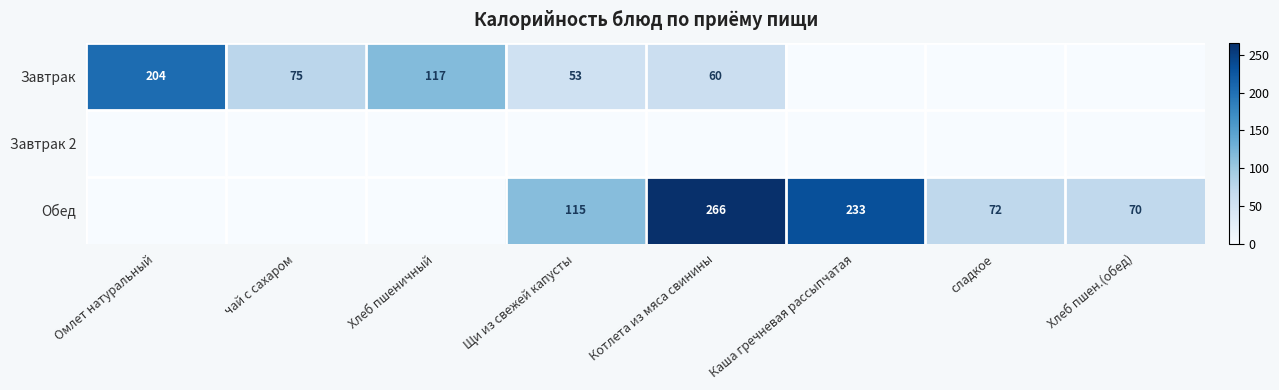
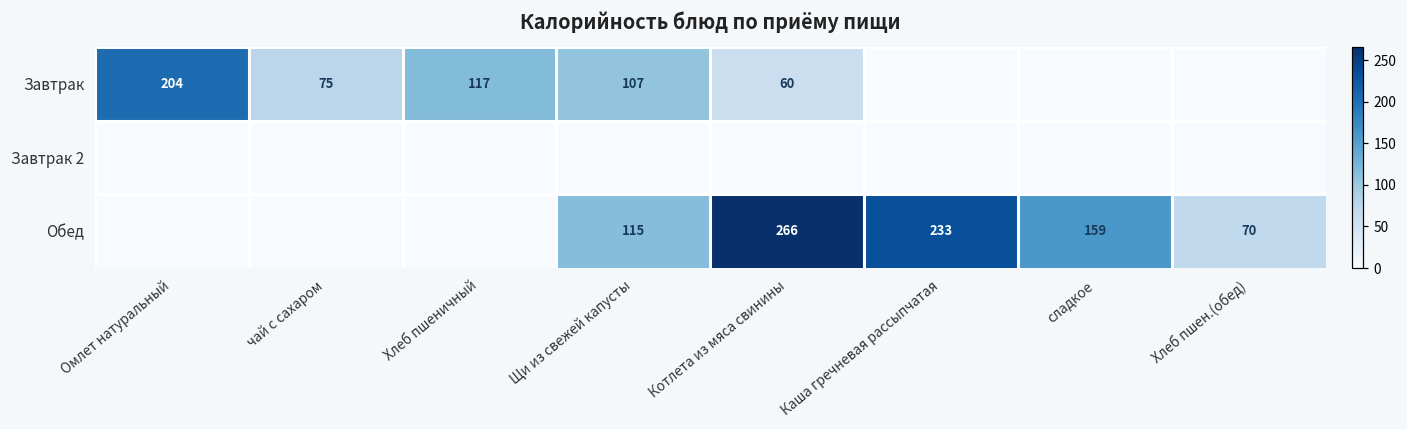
  {
    "Завтрак": {
      "Омлет натуральный": 204,
      "чай с сахаром": 75,
      "Хлеб пшеничный": 117,
-     "Щи из свежей капусты": 53,
+     "Щи из свежей капусты": 107,
      "Котлета из мяса свинины": 60
    },
    "Обед": {
      "Щи из свежей капусты": 115,
      "Котлета из мяса свинины": 266,
      "Каша гречневая рассыпчатая": 233,
-     "сладкое": 72,
+     "сладкое": 159,
      "Хлеб пшен.(обед)": 70
    }
  }
